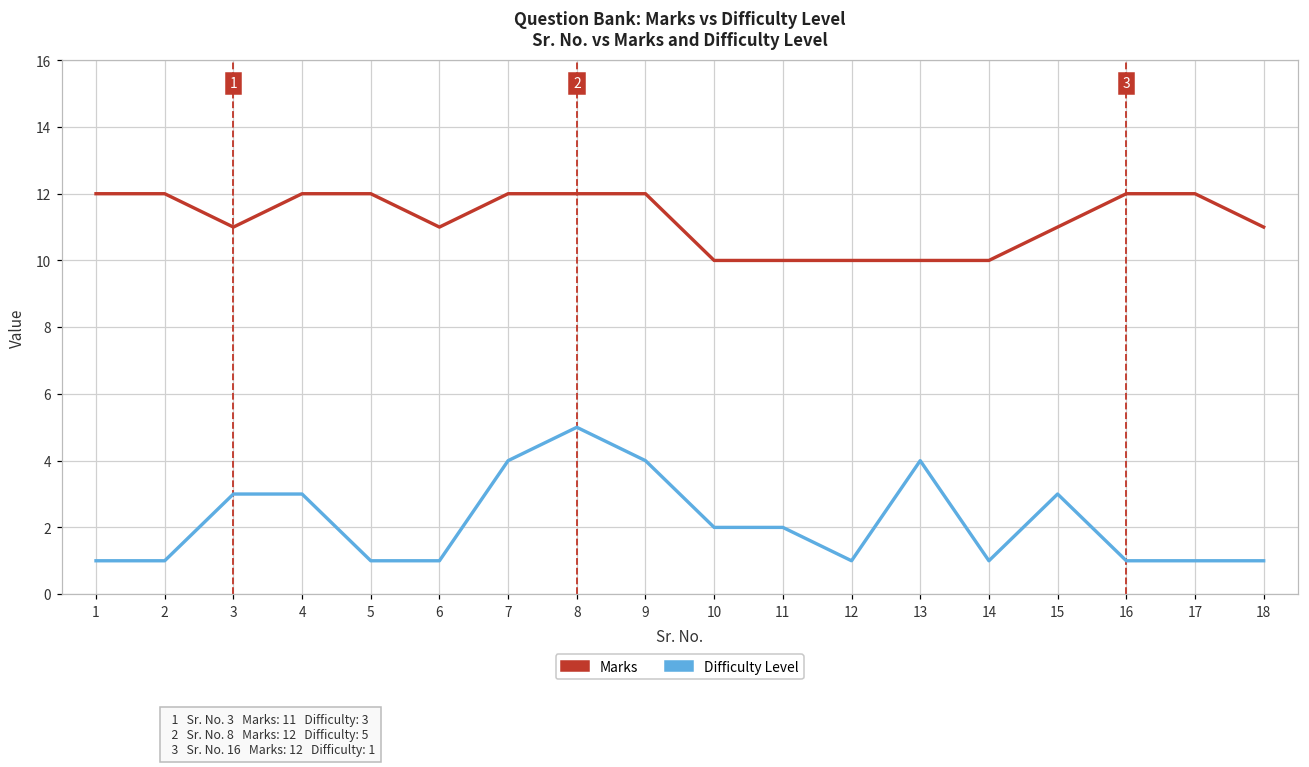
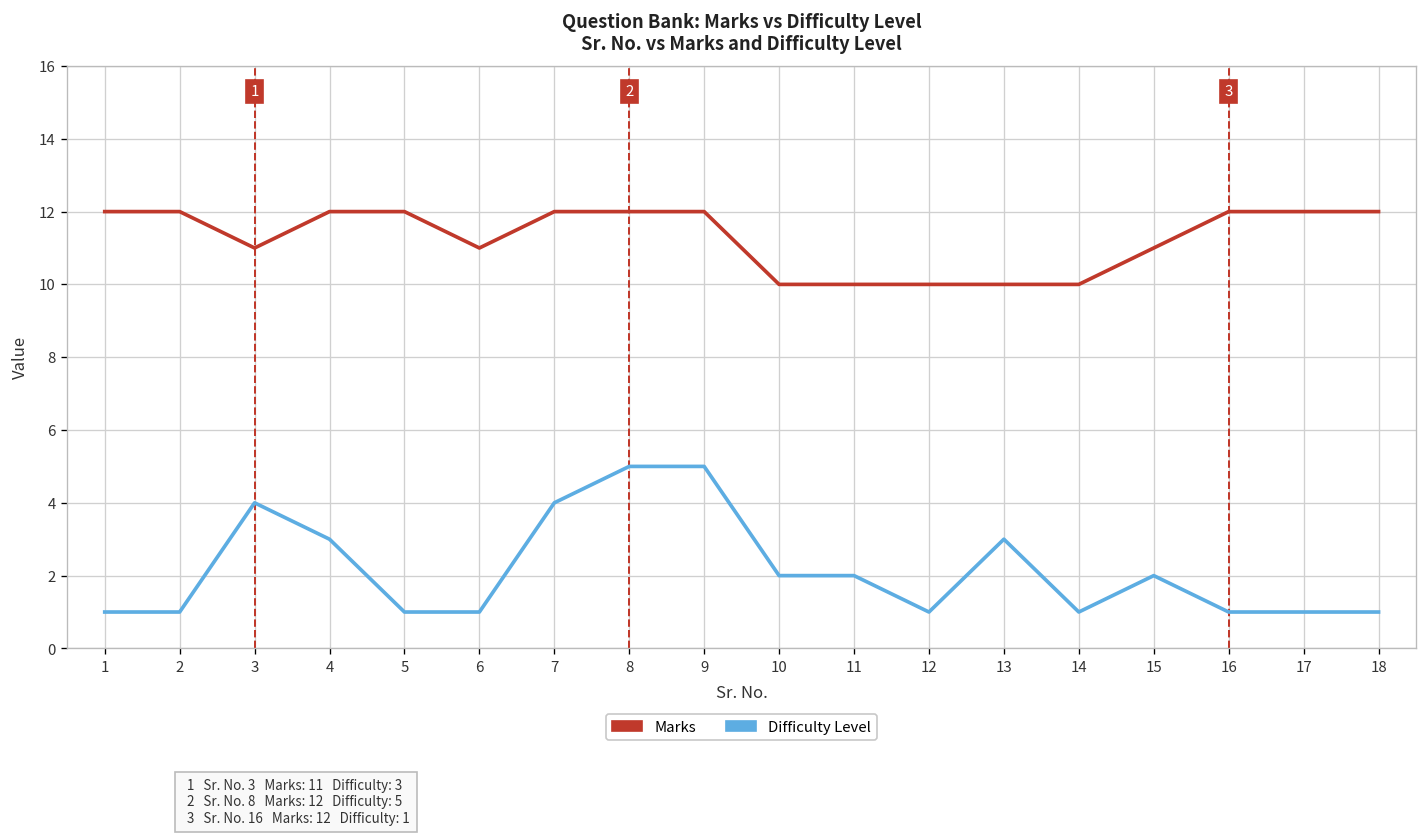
  {
    "Marks": {
      "1": 12,
      "2": 12,
      "3": 11,
      "4": 12,
      "5": 12,
      "6": 11,
      "7": 12,
      "8": 12,
      "9": 12,
      "10": 10,
      "11": 10,
      "12": 10,
      "13": 10,
      "14": 10,
      "15": 11,
      "16": 12,
      "17": 12,
-     "18": 11
+     "18": 12
    },
    "Difficulty Level": {
      "1": 1,
      "2": 1,
-     "3": 3,
+     "3": 4,
      "4": 3,
      "5": 1,
      "6": 1,
      "7": 4,
      "8": 5,
-     "9": 4,
+     "9": 5,
      "10": 2,
      "11": 2,
      "12": 1,
-     "13": 4,
+     "13": 3,
      "14": 1,
-     "15": 3,
+     "15": 2,
      "16": 1,
      "17": 1,
      "18": 1
    }
  }
